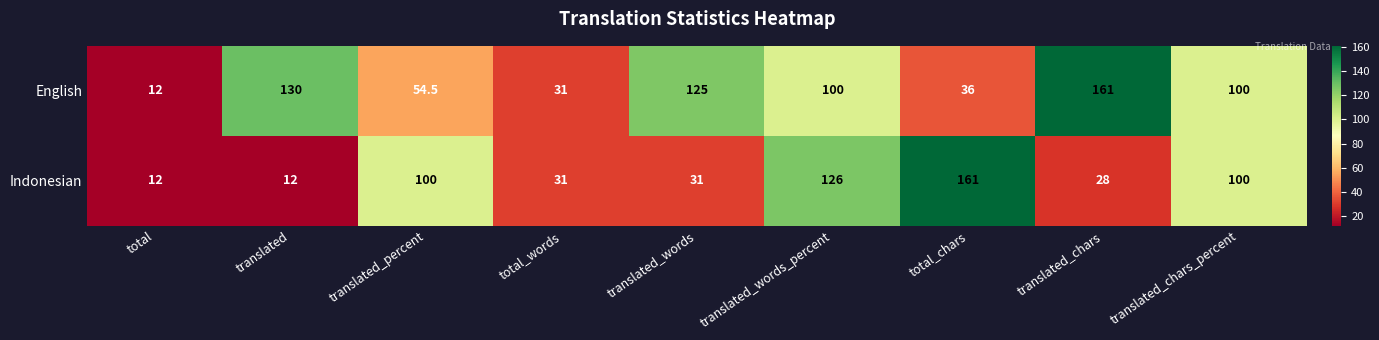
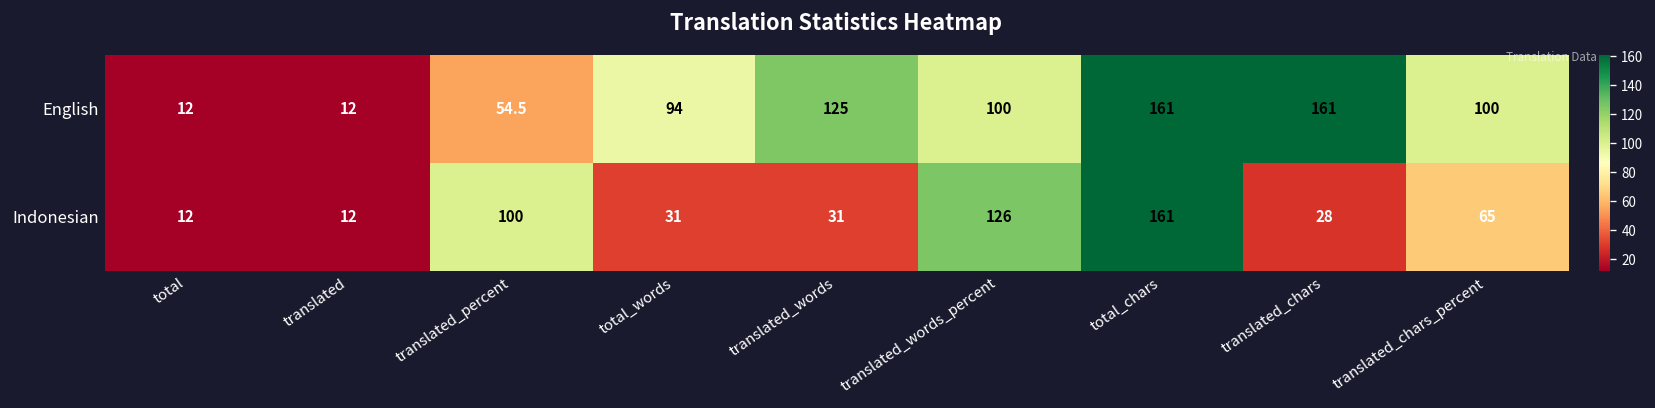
  {
    "English": {
      "total": 12,
-     "translated": 130,
+     "translated": 12,
      "translated_percent": 54.5,
-     "total_words": 31,
+     "total_words": 94,
      "translated_words": 125,
      "translated_words_percent": 100,
-     "total_chars": 36,
+     "total_chars": 161,
      "translated_chars": 161
    },
    "Indonesian": {
      "total": 12,
      "translated": 12,
      "translated_percent": 100,
      "total_words": 31,
      "translated_words": 31,
      "translated_words_percent": 126,
      "total_chars": 161,
      "translated_chars": 28,
-     "translated_chars_percent": 100
+     "translated_chars_percent": 65
    }
  }
